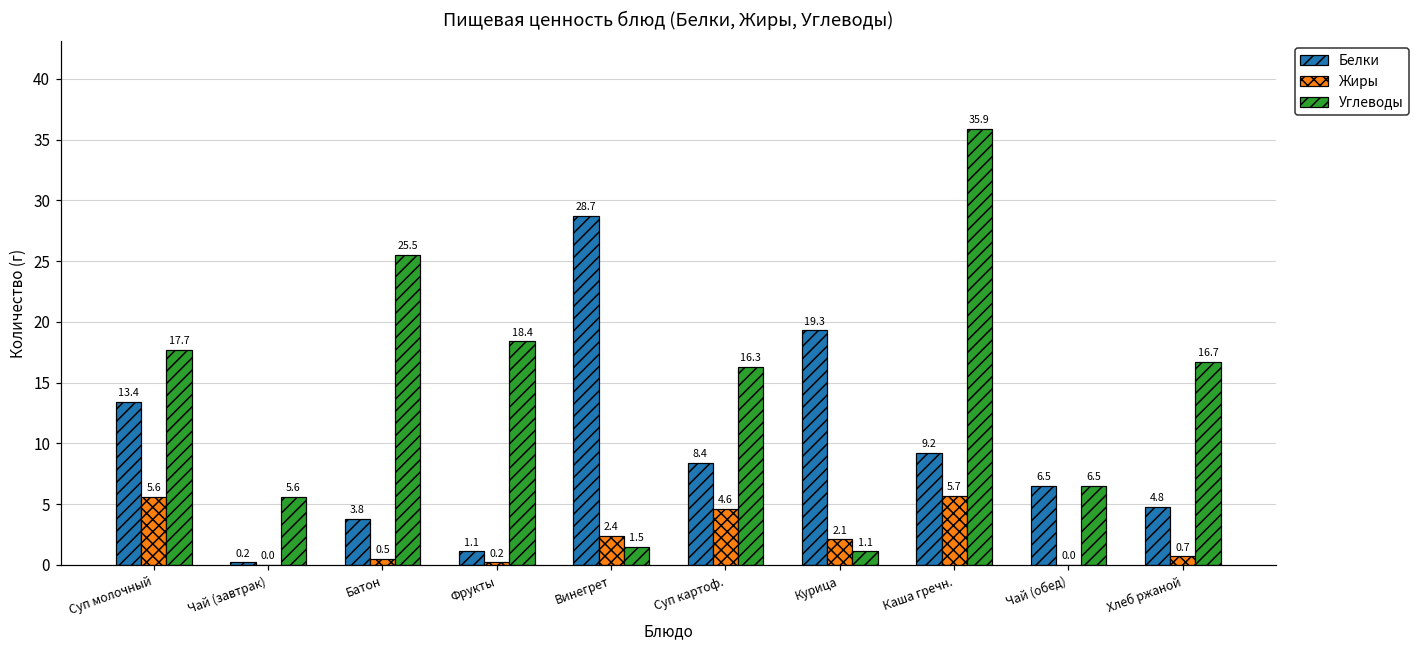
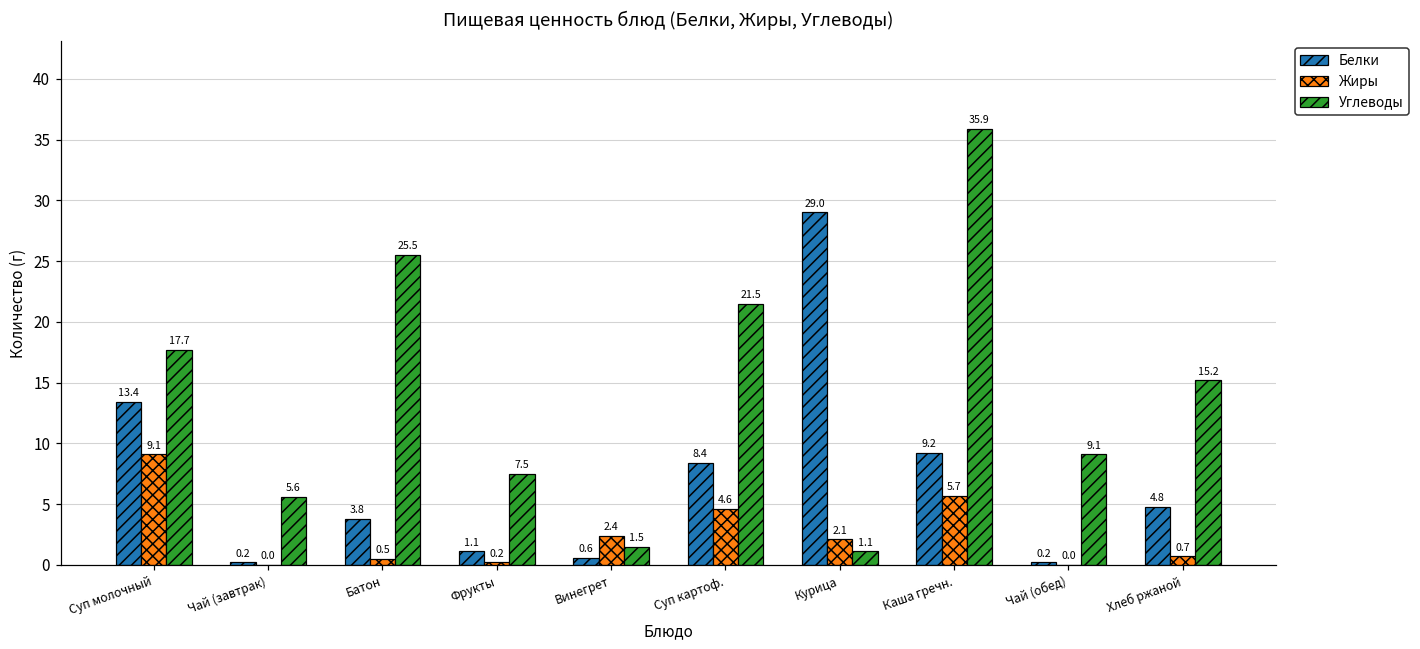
  {
    "Белки": {
      "Суп молочный": 13.4,
      "Чай (завтрак)": 0.2,
      "Батон": 3.8,
      "Фрукты": 1.1,
-     "Винегрет": 28.7,
+     "Винегрет": 0.6,
      "Суп картоф.": 8.4,
-     "Курица": 19.3,
+     "Курица": 29.0,
      "Каша гречн.": 9.2,
-     "Чай (обед)": 6.5,
+     "Чай (обед)": 0.2,
      "Хлеб ржаной": 4.8
    },
    "Жиры": {
-     "Суп молочный": 5.6,
+     "Суп молочный": 9.1,
      "Чай (завтрак)": 0.0,
      "Батон": 0.5,
      "Фрукты": 0.2,
      "Винегрет": 2.4,
      "Суп картоф.": 4.6,
      "Курица": 2.1,
      "Каша гречн.": 5.7,
      "Чай (обед)": 0.0,
      "Хлеб ржаной": 0.7
    },
    "Углеводы": {
      "Суп молочный": 17.7,
      "Чай (завтрак)": 5.6,
      "Батон": 25.5,
-     "Фрукты": 18.4,
+     "Фрукты": 7.5,
      "Винегрет": 1.5,
-     "Суп картоф.": 16.3,
+     "Суп картоф.": 21.5,
      "Курица": 1.1,
      "Каша гречн.": 35.9,
-     "Чай (обед)": 6.5,
-     "Хлеб ржаной": 16.7
+     "Чай (обед)": 9.1,
+     "Хлеб ржаной": 15.2
    }
  }
